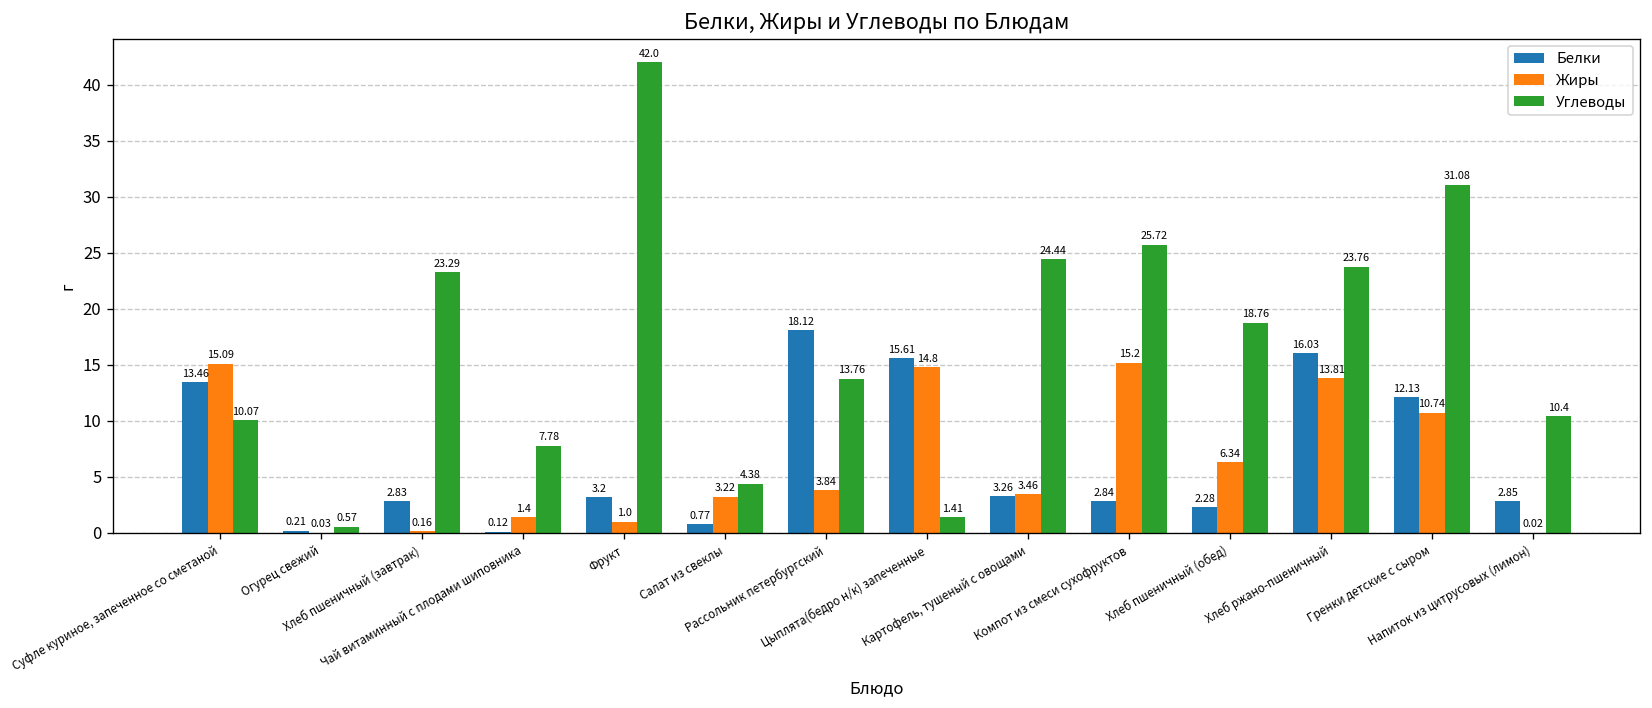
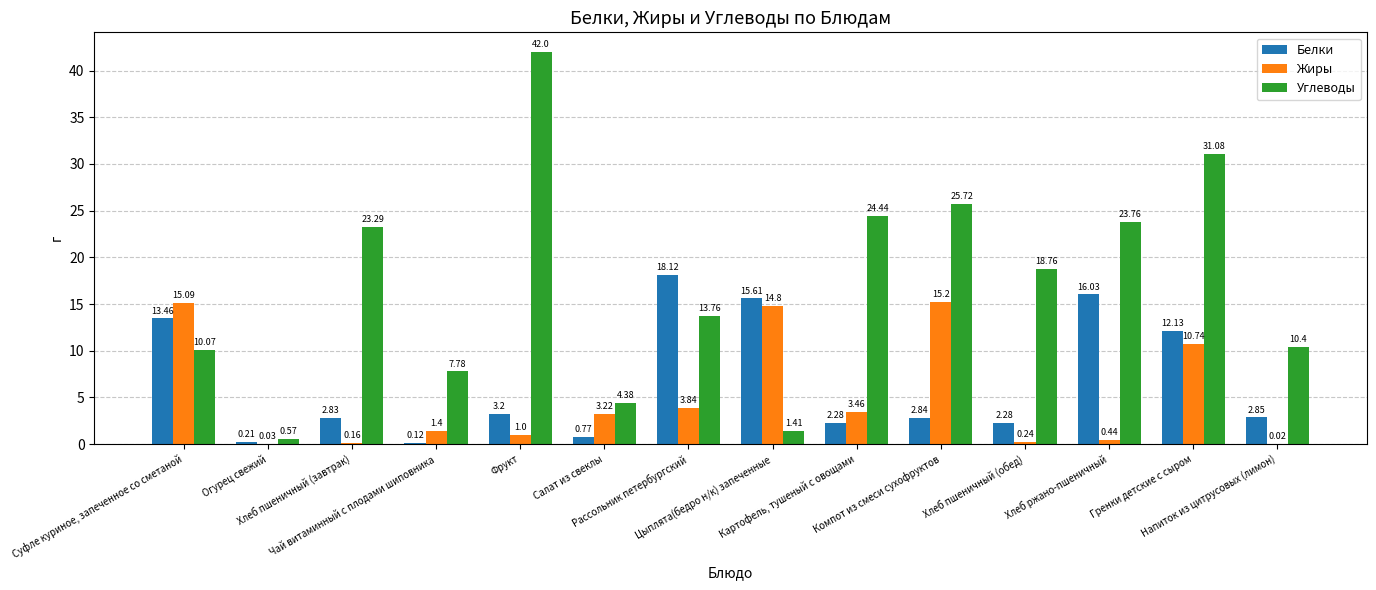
  {
    "Белки": {
      "Суфле куриное, запеченное со сметаной": 13.46,
      "Огурец свежий": 0.21,
      "Хлеб пшеничный (завтрак)": 2.83,
      "Чай витаминный с плодами шиповника": 0.12,
      "Фрукт": 3.2,
      "Салат из свеклы": 0.77,
      "Рассольник петербургский": 18.12,
      "Цыплята(бедро н/к) запеченные": 15.61,
-     "Картофель, тушеный с овощами": 3.26,
+     "Картофель, тушеный с овощами": 2.28,
      "Компот из смеси сухофруктов": 2.84,
      "Хлеб пшеничный (обед)": 2.28,
      "Хлеб ржано-пшеничный": 16.03,
      "Гренки детские с сыром": 12.13,
      "Напиток из цитрусовых (лимон)": 2.85
    },
    "Жиры": {
      "Суфле куриное, запеченное со сметаной": 15.09,
      "Огурец свежий": 0.03,
      "Хлеб пшеничный (завтрак)": 0.16,
      "Чай витаминный с плодами шиповника": 1.4,
      "Фрукт": 1.0,
      "Салат из свеклы": 3.22,
      "Рассольник петербургский": 3.84,
      "Цыплята(бедро н/к) запеченные": 14.8,
      "Картофель, тушеный с овощами": 3.46,
      "Компот из смеси сухофруктов": 15.2,
-     "Хлеб пшеничный (обед)": 6.34,
-     "Хлеб ржано-пшеничный": 13.81,
+     "Хлеб пшеничный (обед)": 0.24,
+     "Хлеб ржано-пшеничный": 0.44,
      "Гренки детские с сыром": 10.74,
      "Напиток из цитрусовых (лимон)": 0.02
    },
    "Углеводы": {
      "Суфле куриное, запеченное со сметаной": 10.07,
      "Огурец свежий": 0.57,
      "Хлеб пшеничный (завтрак)": 23.29,
      "Чай витаминный с плодами шиповника": 7.78,
      "Фрукт": 42.0,
      "Салат из свеклы": 4.38,
      "Рассольник петербургский": 13.76,
      "Цыплята(бедро н/к) запеченные": 1.41,
      "Картофель, тушеный с овощами": 24.44,
      "Компот из смеси сухофруктов": 25.72,
      "Хлеб пшеничный (обед)": 18.76,
      "Хлеб ржано-пшеничный": 23.76,
      "Гренки детские с сыром": 31.08,
      "Напиток из цитрусовых (лимон)": 10.4
    }
  }
